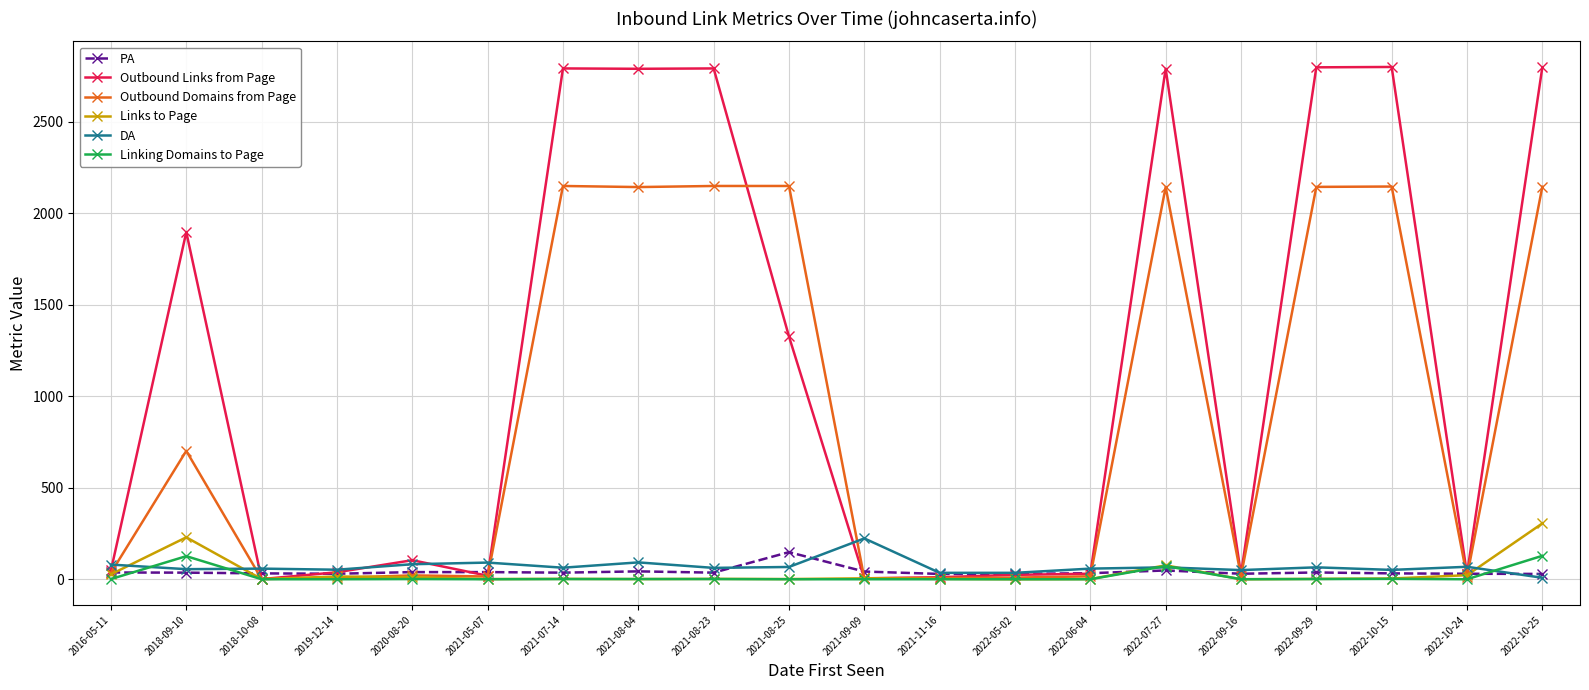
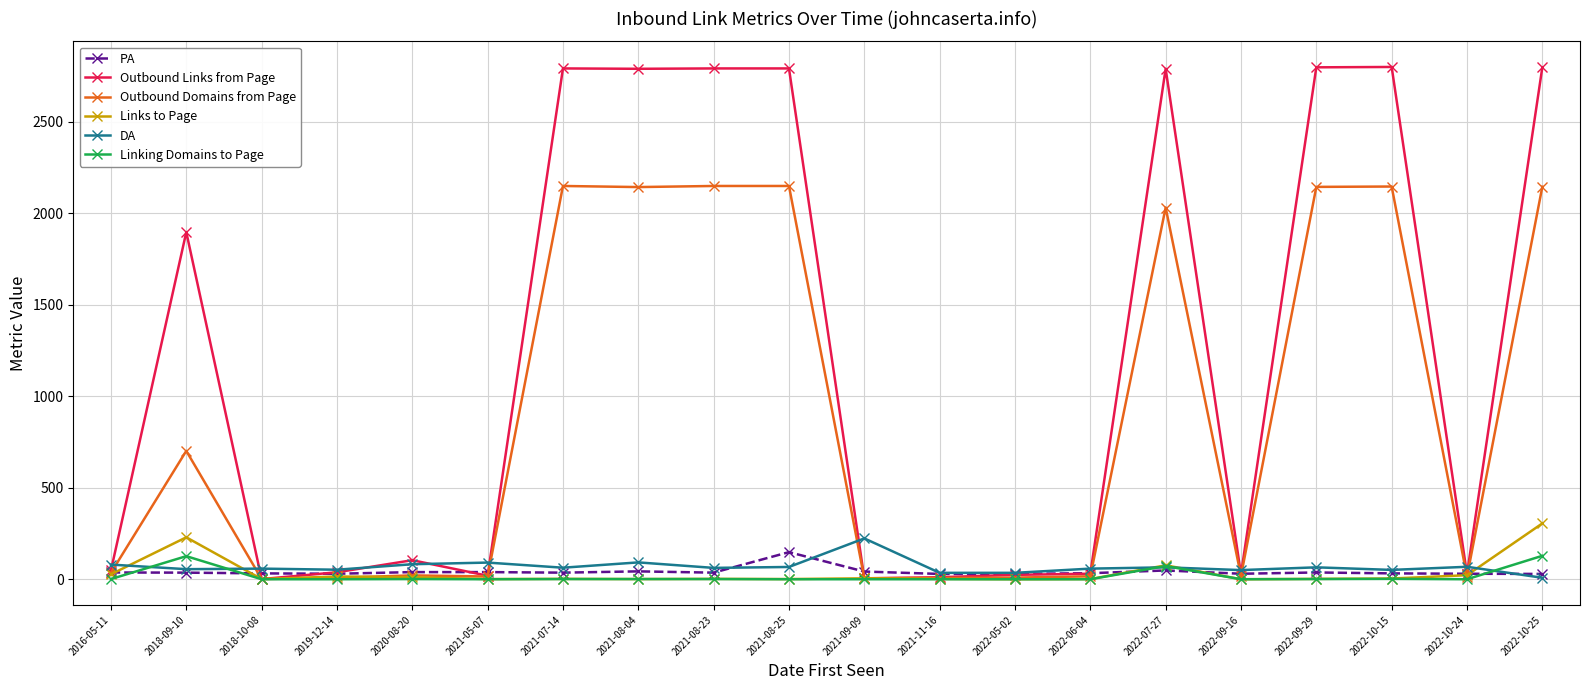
  {
    "PA": {
      "2018-09-10": 40,
      "2018-10-08": 30,
      "2020-08-20": 40,
      "2021-05-07": 40,
      "2021-07-14": 40,
      "2021-08-04": 40,
      "2021-08-23": 40,
      "2021-08-25": 150,
      "2021-09-09": 40,
      "2022-07-27": 50,
      "2022-09-29": 40,
      "2022-10-15": 30,
      "2022-10-25": 30
    },
    "Outbound Links from Page": {
      "2018-09-10": 1900,
      "2020-08-20": 100,
      "2021-07-14": 2790,
      "2021-08-04": 2790,
      "2021-08-23": 2790,
-     "2021-08-25": 1330,
+     "2021-08-25": 2790,
      "2022-07-27": 2790,
      "2022-09-29": 2800,
      "2022-10-15": 2800,
      "2022-10-25": 2800
    },
    "Outbound Domains from Page": {
      "2018-09-10": 700,
      "2021-07-14": 2150,
      "2021-08-04": 2140,
      "2021-08-23": 2150,
      "2021-08-25": 2150,
      "2022-06-04": 20,
-     "2022-07-27": 2140,
+     "2022-07-27": 2030,
      "2022-09-29": 2140,
      "2022-10-15": 2150,
      "2022-10-25": 2140
    },
    "Links to Page": {
      "2018-09-10": 230,
      "2022-10-25": 310
    },
    "DA": {
      "2016-05-11": 80,
      "2018-09-10": 60,
      "2018-10-08": 60,
      "2019-12-14": 50,
      "2020-08-20": 80,
      "2021-05-07": 90,
      "2021-07-14": 60,
      "2021-08-04": 90,
      "2021-08-23": 60,
      "2021-08-25": 70,
      "2021-09-09": 220,
      "2022-06-04": 60,
      "2022-09-16": 50,
      "2022-09-29": 70,
      "2022-10-15": 50,
      "2022-10-24": 70,
      "2022-10-25": 10
    },
    "Linking Domains to Page": {
      "2016-05-11": 0,
      "2018-09-10": 130,
      "2022-10-25": 130
    }
  }
